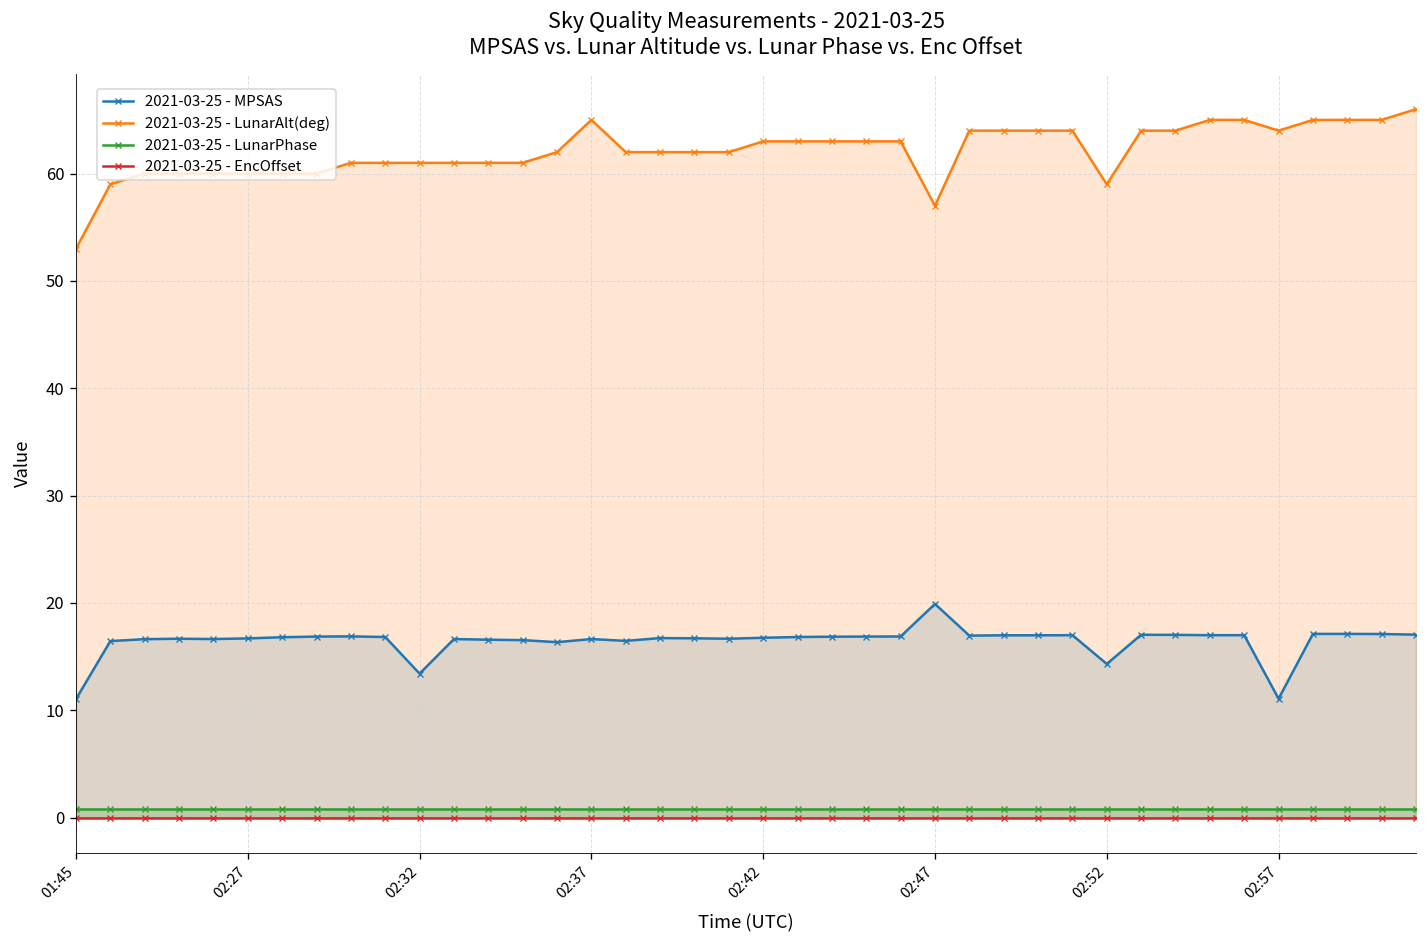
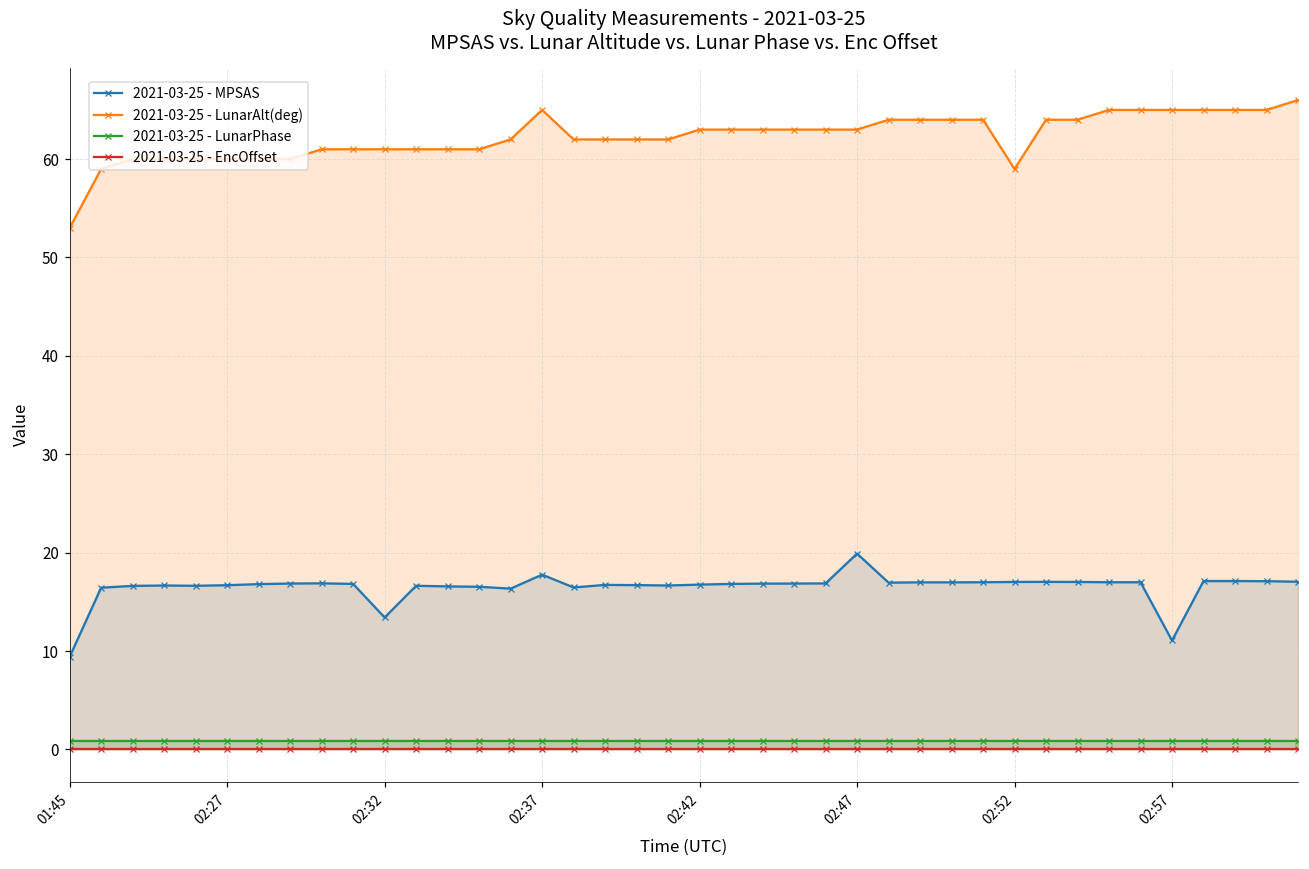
  {
    "2021-03-25 - MPSAS": {
-     "01:45": 11,
+     "01:45": 9,
      "02:27": 17,
      "02:32": 13,
-     "02:37": 17,
+     "02:37": 18,
      "02:42": 17,
      "02:47": 20,
-     "02:52": 14,
+     "02:52": 17,
      "02:57": 11
    },
    "2021-03-25 - LunarAlt(deg)": {
      "01:45": 53,
      "02:32": 61,
      "02:37": 65,
      "02:42": 63,
-     "02:47": 57,
+     "02:47": 63,
      "02:52": 59,
-     "02:57": 64
+     "02:57": 65
    },
    "2021-03-25 - LunarPhase": {
      "01:45": 1,
      "02:27": 1,
      "02:32": 1,
      "02:37": 1,
      "02:42": 1,
      "02:47": 1,
      "02:52": 1,
      "02:57": 1
    },
    "2021-03-25 - EncOffset": {
      "01:45": 0,
      "02:27": 0,
      "02:32": 0,
      "02:37": 0,
      "02:42": 0,
      "02:47": 0,
      "02:52": 0,
      "02:57": 0
    }
  }
